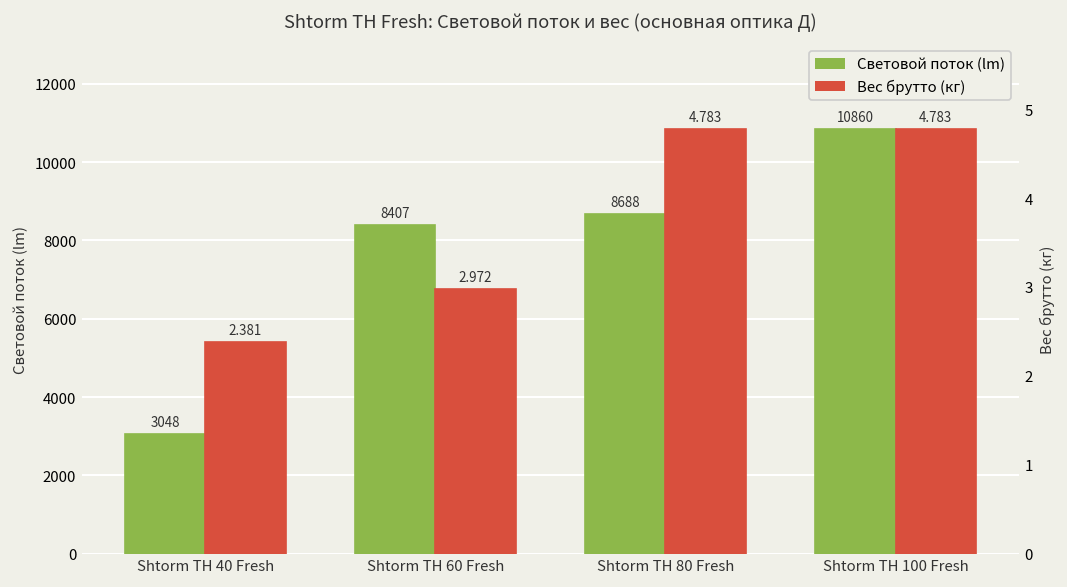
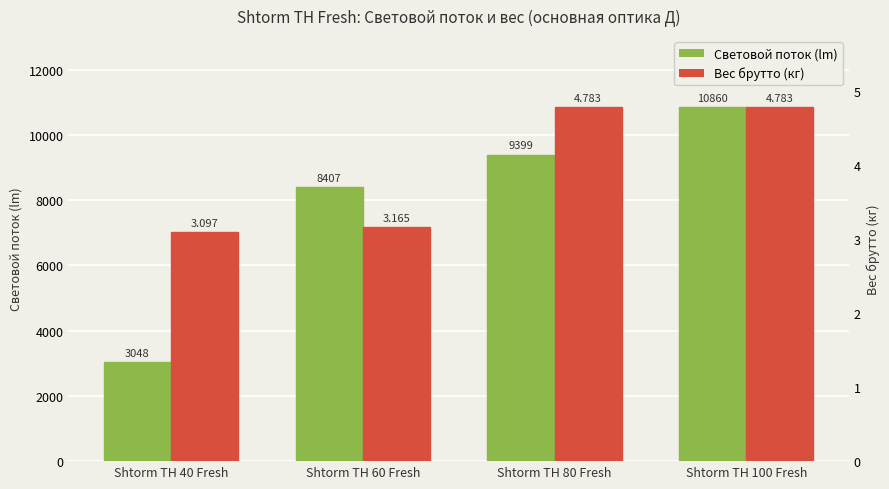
  {
    "Световой поток (lm)": {
      "Shtorm TH 40 Fresh": 3048,
      "Shtorm TH 60 Fresh": 8407,
-     "Shtorm TH 80 Fresh": 8688,
+     "Shtorm TH 80 Fresh": 9399,
      "Shtorm TH 100 Fresh": 10860
    },
    "Вес брутто (кг)": {
-     "Shtorm TH 40 Fresh": 2.381,
-     "Shtorm TH 60 Fresh": 2.972,
+     "Shtorm TH 40 Fresh": 3.097,
+     "Shtorm TH 60 Fresh": 3.165,
      "Shtorm TH 80 Fresh": 4.783,
      "Shtorm TH 100 Fresh": 4.783
    }
  }
